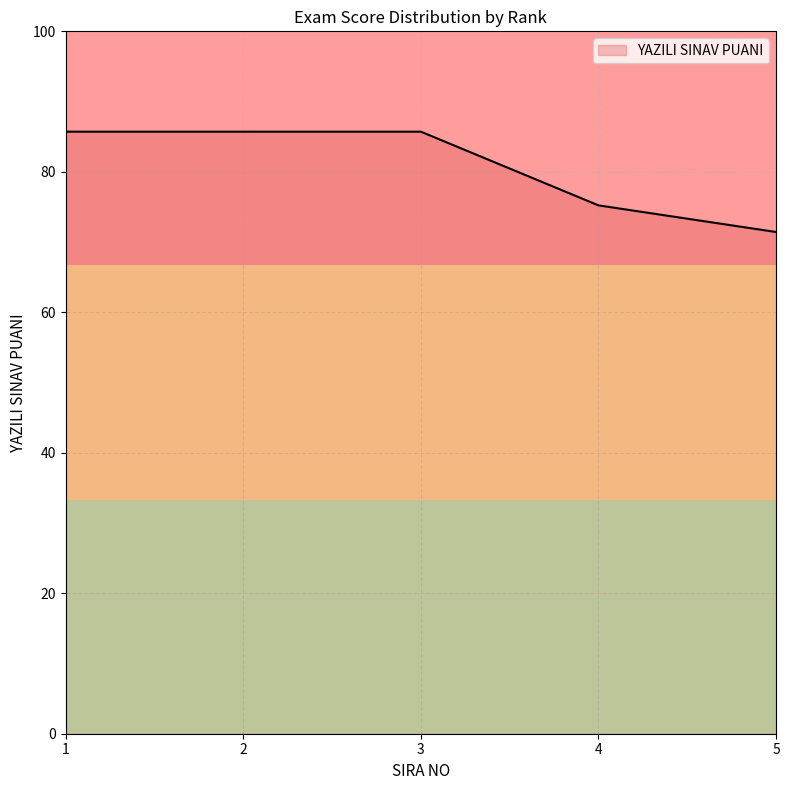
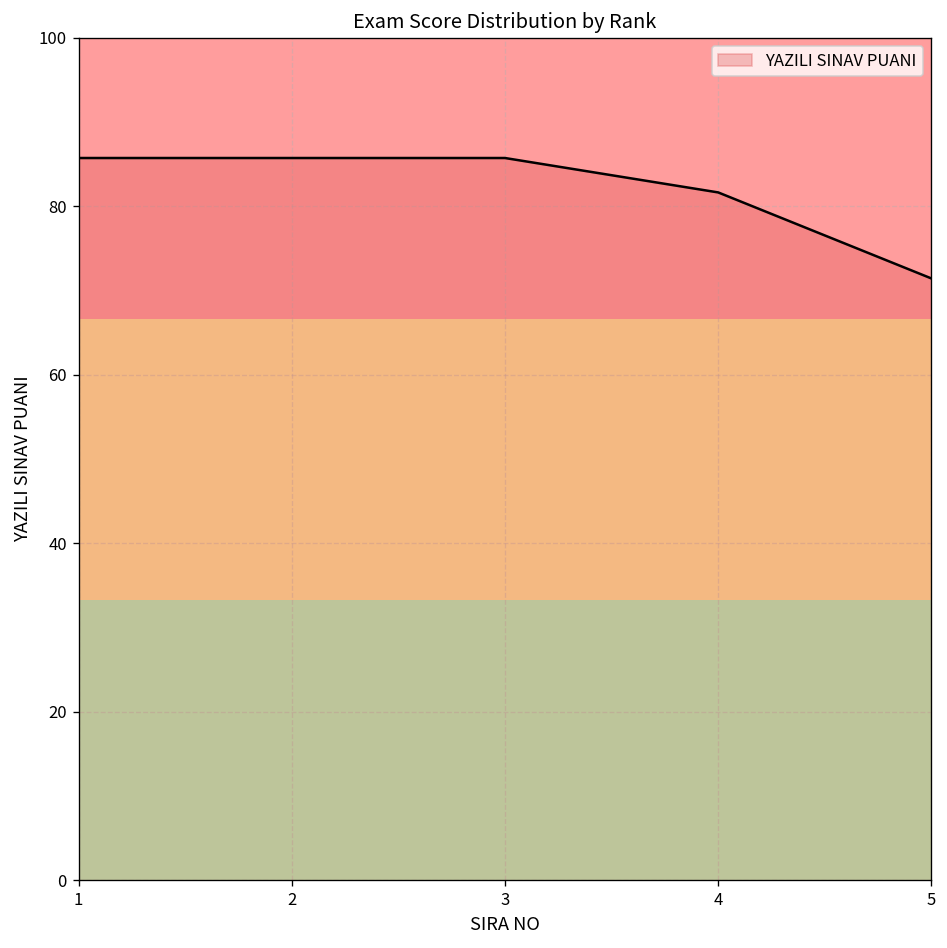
  {
    "1": 86,
    "2": 86,
    "3": 86,
-   "4": 75,
+   "4": 82,
    "5": 71
  }
